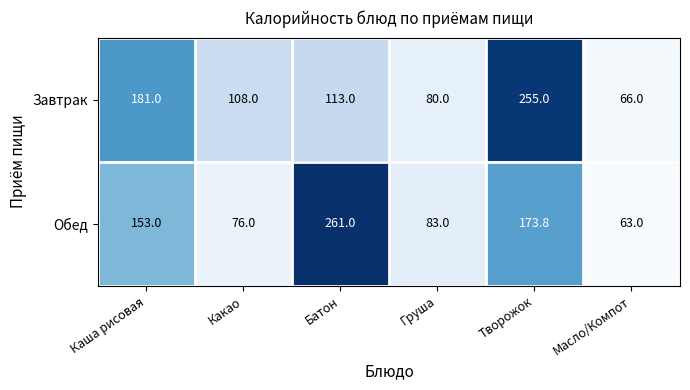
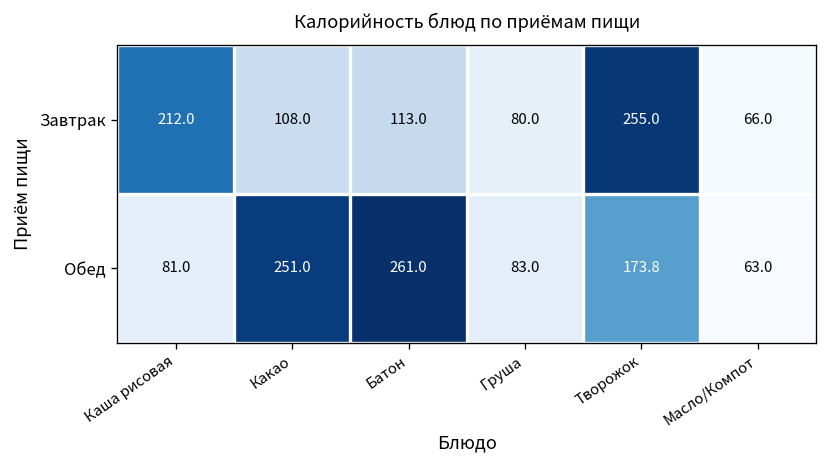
  {
    "Завтрак": {
-     "Каша рисовая": 181.0,
+     "Каша рисовая": 212.0,
      "Какао": 108.0,
      "Батон": 113.0,
      "Груша": 80.0,
      "Творожок": 255.0,
      "Масло/Компот": 66.0
    },
    "Обед": {
-     "Каша рисовая": 153.0,
-     "Какао": 76.0,
+     "Каша рисовая": 81.0,
+     "Какао": 251.0,
      "Батон": 261.0,
      "Груша": 83.0,
      "Творожок": 173.8,
      "Масло/Компот": 63.0
    }
  }
